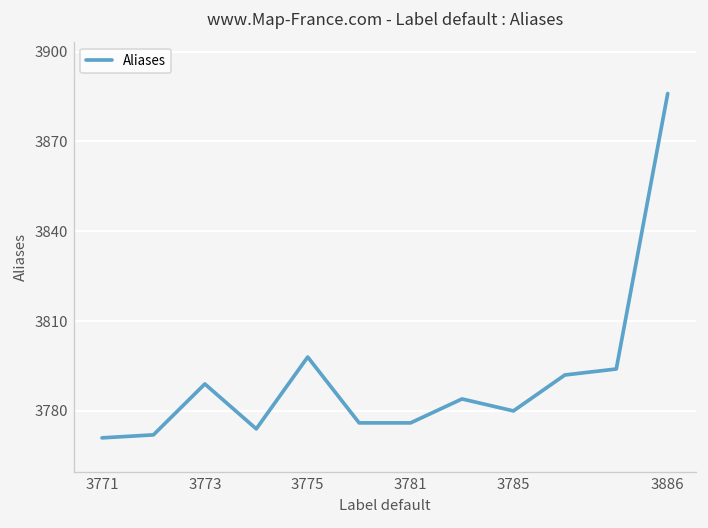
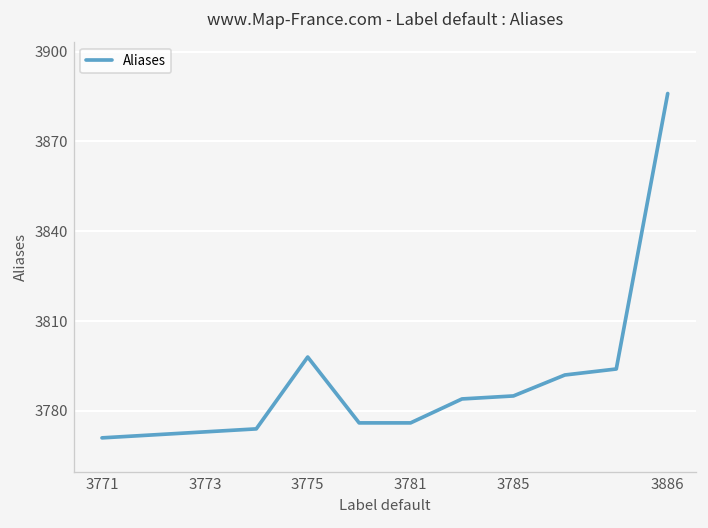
  {
    "3771": 3771,
-   "3773": 3789,
+   "3773": 3773,
    "3775": 3798,
    "3781": 3776,
-   "3785": 3780,
+   "3785": 3785,
    "3886": 3886
  }
